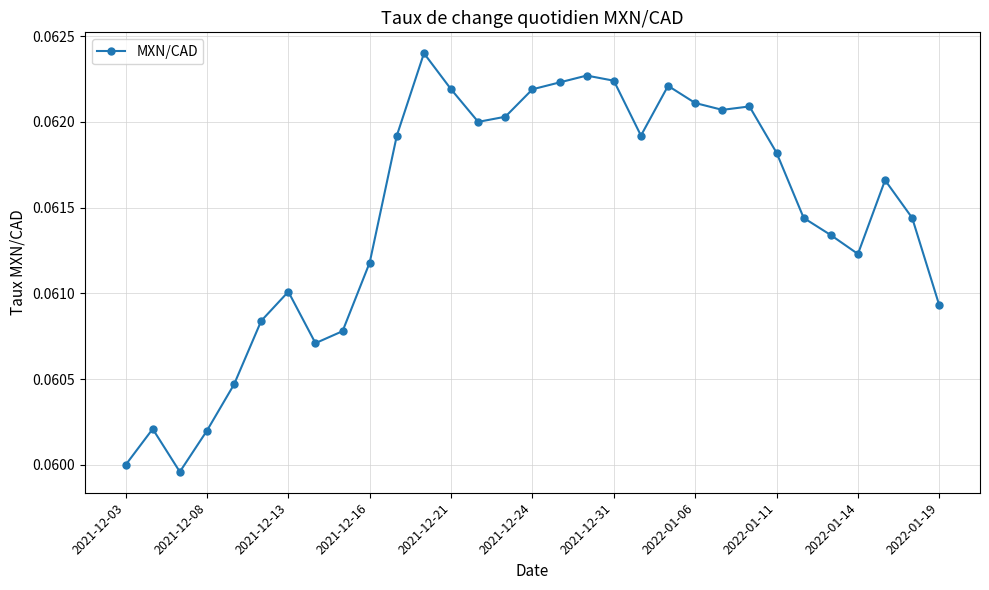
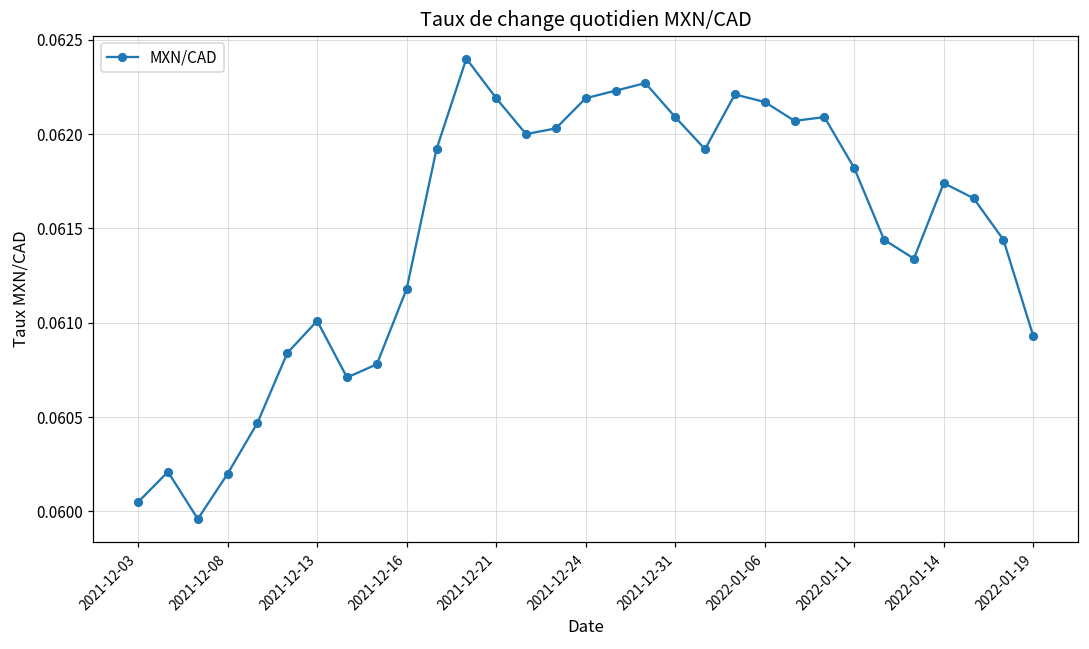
  {
-   "2021-12-03": 0.06000,
+   "2021-12-03": 0.06005,
    "2021-12-08": 0.06020,
    "2021-12-13": 0.06101,
    "2021-12-16": 0.06118,
    "2021-12-21": 0.06219,
    "2021-12-24": 0.06219,
-   "2021-12-31": 0.06224,
-   "2022-01-06": 0.06211,
+   "2021-12-31": 0.06209,
+   "2022-01-06": 0.06217,
    "2022-01-11": 0.06182,
-   "2022-01-14": 0.06123,
+   "2022-01-14": 0.06174,
    "2022-01-19": 0.06093
  }
